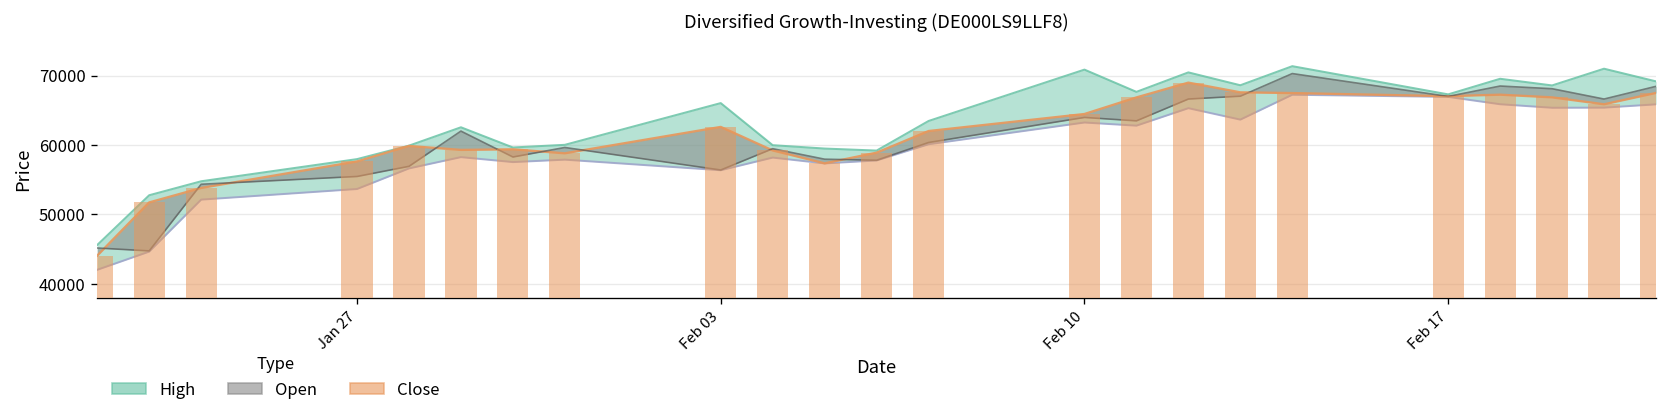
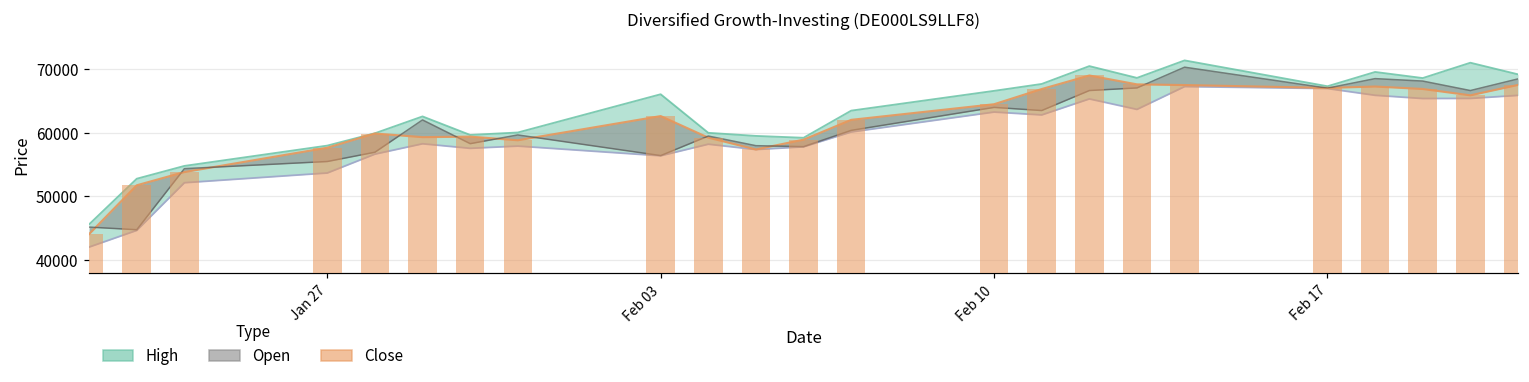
  {
    "Close": {
      "Jan 27": 58000,
      "Feb 03": 63000,
      "Feb 10": 64000,
      "Feb 17": 67000
    },
    "High": {
      "Feb 03": 66000,
-     "Feb 10": 71000
+     "Feb 10": 67000
    }
  }
